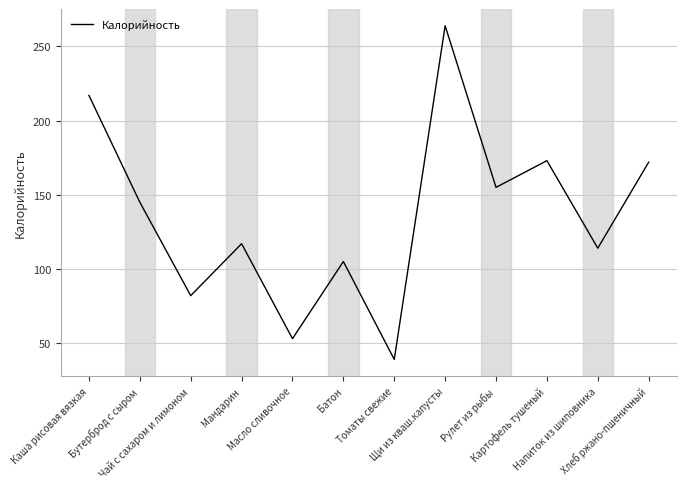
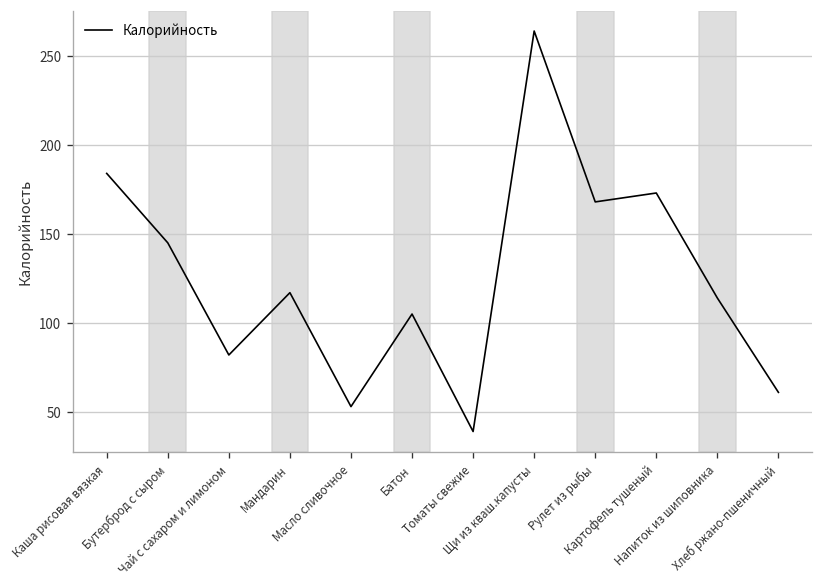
  {
-   "Каша рисовая вязкая": 217,
+   "Каша рисовая вязкая": 184,
    "Бутерброд с сыром": 145,
    "Чай с сахаром и лимоном": 82,
    "Мандарин": 117,
    "Масло сливочное": 53,
    "Батон": 105,
    "Томаты свежие": 39,
    "Щи из кваш.капусты": 264,
-   "Рулет из рыбы": 155,
+   "Рулет из рыбы": 168,
    "Картофель тушеный": 173,
    "Напиток из шиповника": 114,
-   "Хлеб ржано-пшеничный": 172
+   "Хлеб ржано-пшеничный": 61
  }
